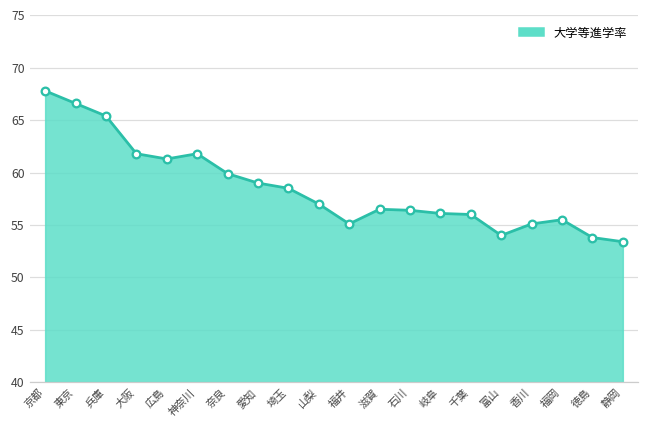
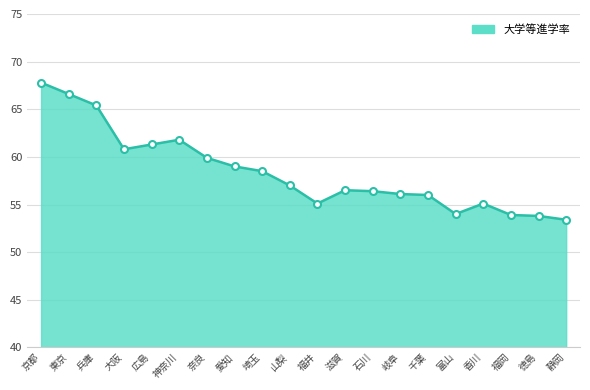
  {
    "京都": 68,
    "東京": 67,
    "兵庫": 65,
-   "大阪": 62,
+   "大阪": 61,
    "広島": 61,
    "神奈川": 62,
    "奈良": 60,
    "愛知": 59,
    "埼玉": 59,
    "山梨": 57,
    "福井": 55,
    "滋賀": 57,
    "石川": 56,
    "岐阜": 56,
    "千葉": 56,
    "富山": 54,
    "香川": 55,
-   "福岡": 56,
+   "福岡": 54,
    "徳島": 54,
    "静岡": 53
  }
